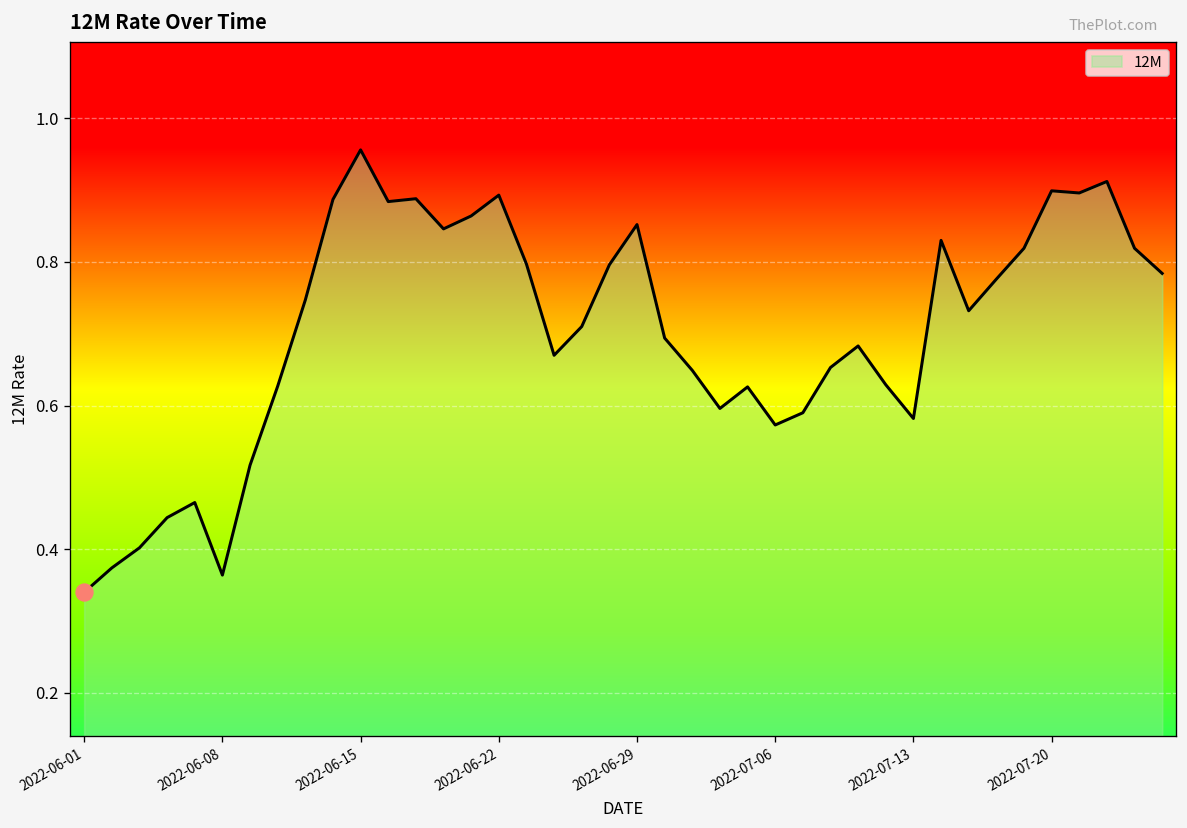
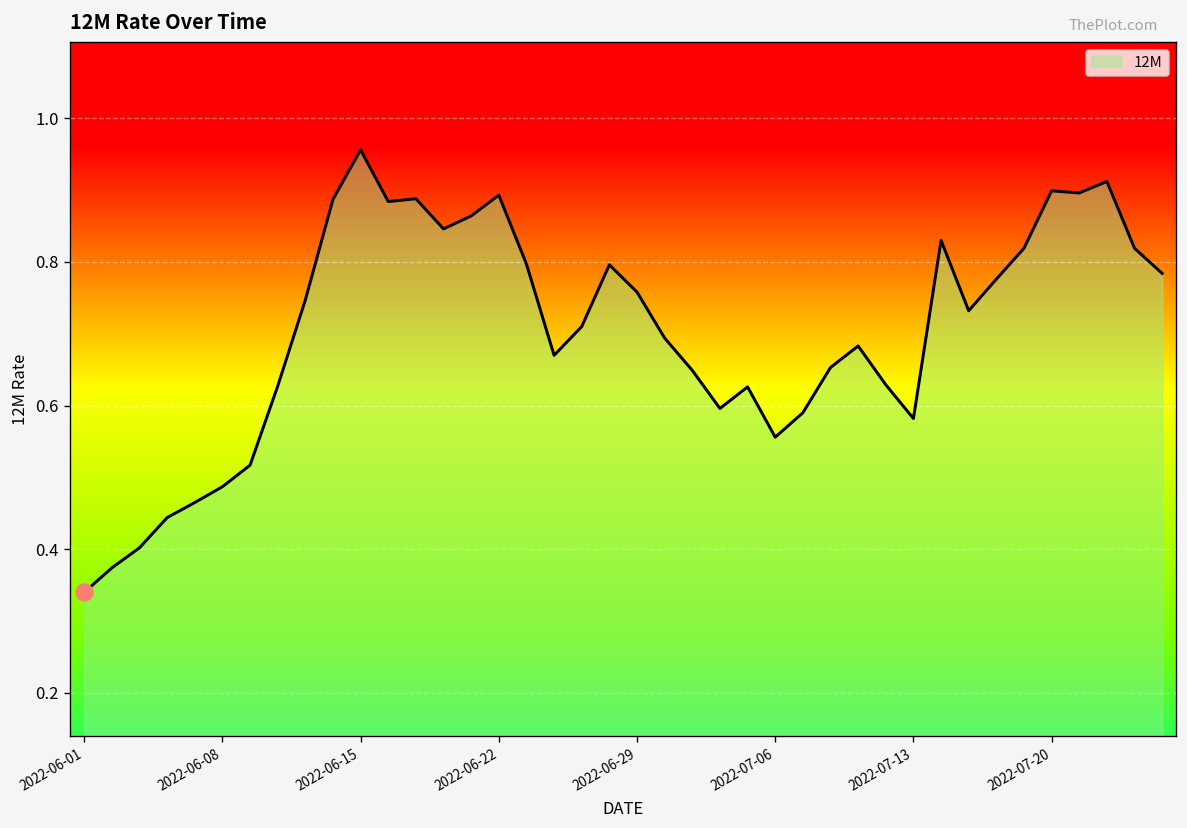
  {
    "12M": {
-     "2022-06-08": 0.36,
+     "2022-06-08": 0.49,
      "2022-06-15": 0.96,
      "2022-06-22": 0.89,
-     "2022-06-29": 0.85,
-     "2022-07-06": 0.57,
+     "2022-06-29": 0.76,
+     "2022-07-06": 0.56,
      "2022-07-13": 0.58,
      "2022-07-20": 0.90
    }
  }
